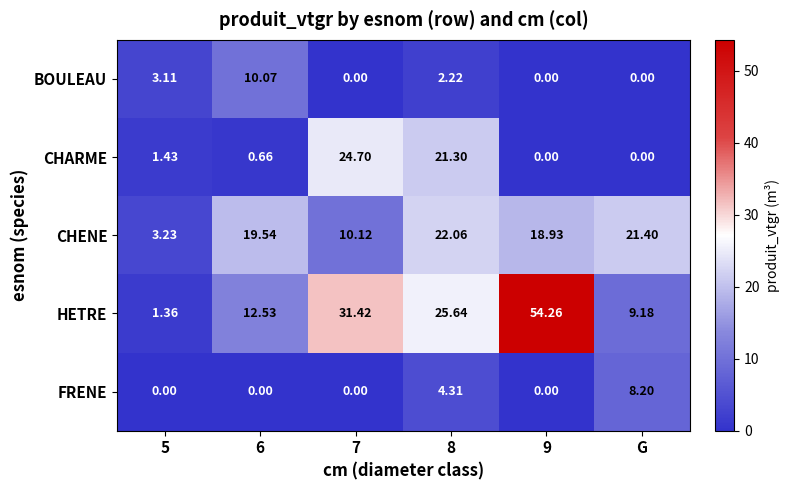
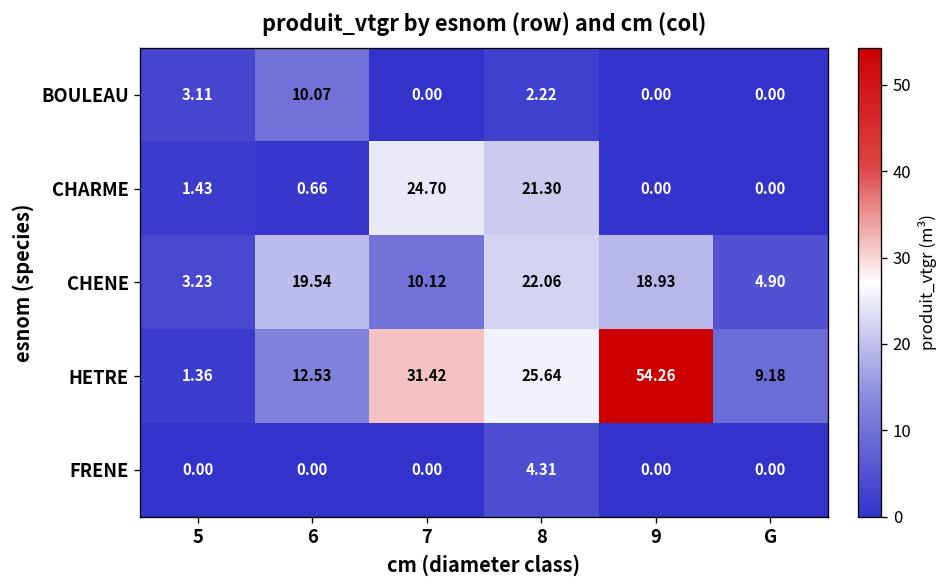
  {
    "BOULEAU": {
      "5": 3.11,
      "6": 10.07,
      "7": 0.00,
      "8": 2.22,
      "9": 0.00,
      "G": 0.00
    },
    "CHARME": {
      "5": 1.43,
      "6": 0.66,
      "7": 24.70,
      "8": 21.30,
      "9": 0.00,
      "G": 0.00
    },
    "CHENE": {
      "5": 3.23,
      "6": 19.54,
      "7": 10.12,
      "8": 22.06,
      "9": 18.93,
-     "G": 21.40
+     "G": 4.90
    },
    "HETRE": {
      "5": 1.36,
      "6": 12.53,
      "7": 31.42,
      "8": 25.64,
      "9": 54.26,
      "G": 9.18
    },
    "FRENE": {
      "5": 0.00,
      "6": 0.00,
      "7": 0.00,
      "8": 4.31,
      "9": 0.00,
-     "G": 8.20
+     "G": 0.00
    }
  }
